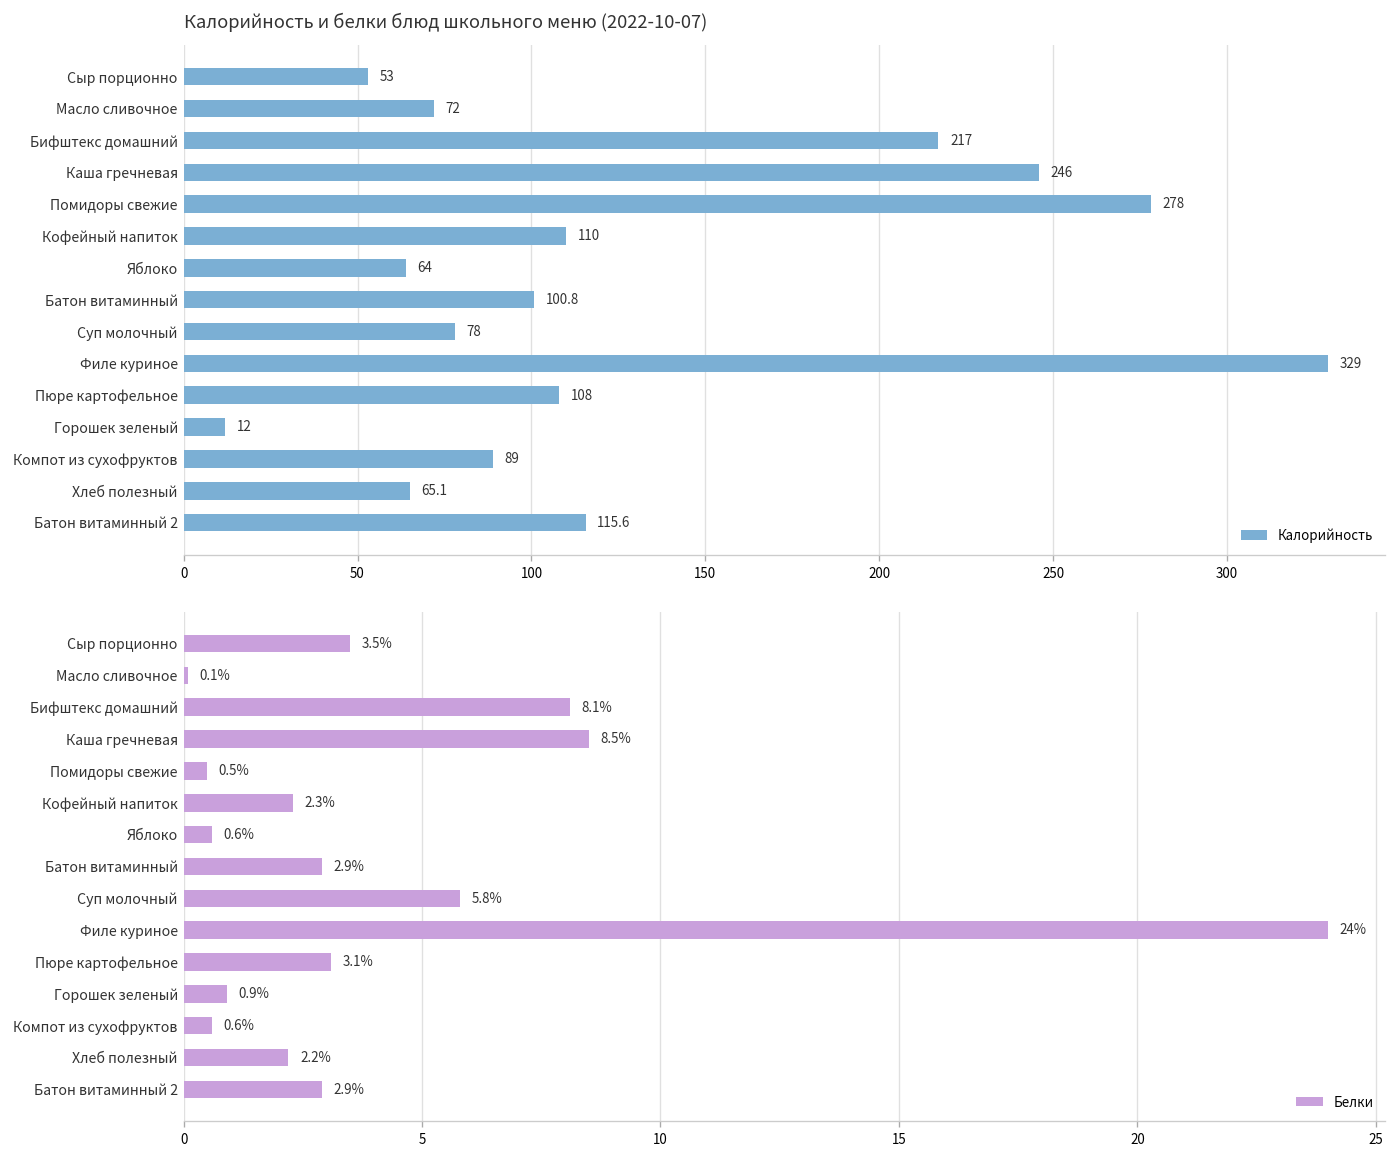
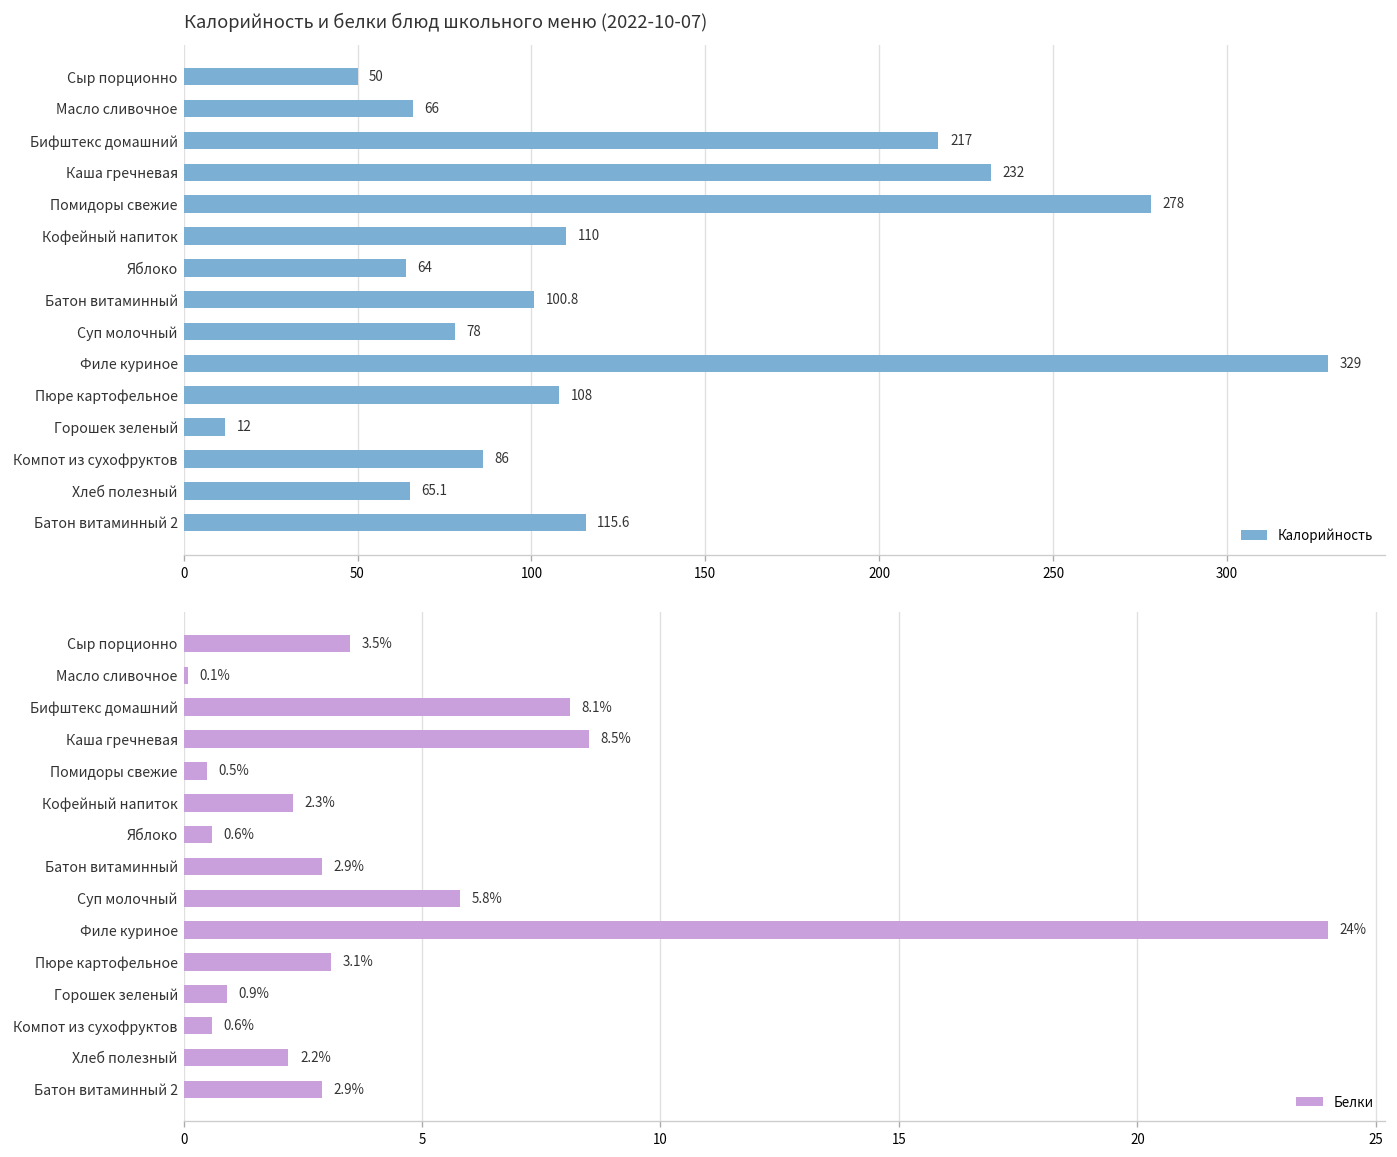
  {
    "Калорийность и белки блюд школьного меню (2022-10-07)": {
-     "Сыр порционно": 53,
-     "Масло сливочное": 72,
+     "Сыр порционно": 50,
+     "Масло сливочное": 66,
      "Бифштекс домашний": 217,
-     "Каша гречневая": 246,
+     "Каша гречневая": 232,
      "Помидоры свежие": 278,
      "Кофейный напиток": 110,
      "Яблоко": 64,
      "Батон витаминный": 100.8,
      "Суп молочный": 78,
      "Филе куриное": 329,
      "Пюре картофельное": 108,
      "Горошек зеленый": 12,
-     "Компот из сухофруктов": 89,
+     "Компот из сухофруктов": 86,
      "Хлеб полезный": 65.1,
      "Батон витаминный 2": 115.6
    }
  }
